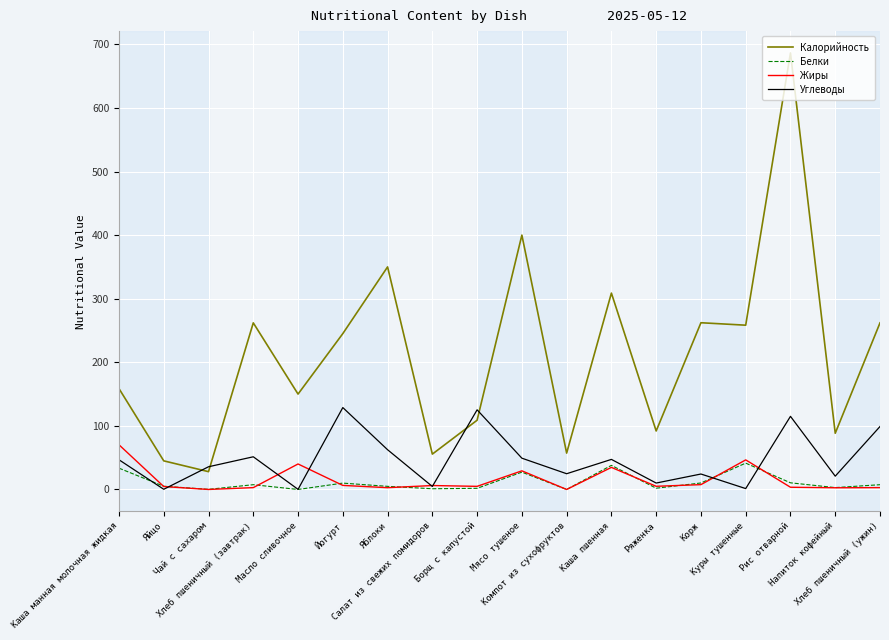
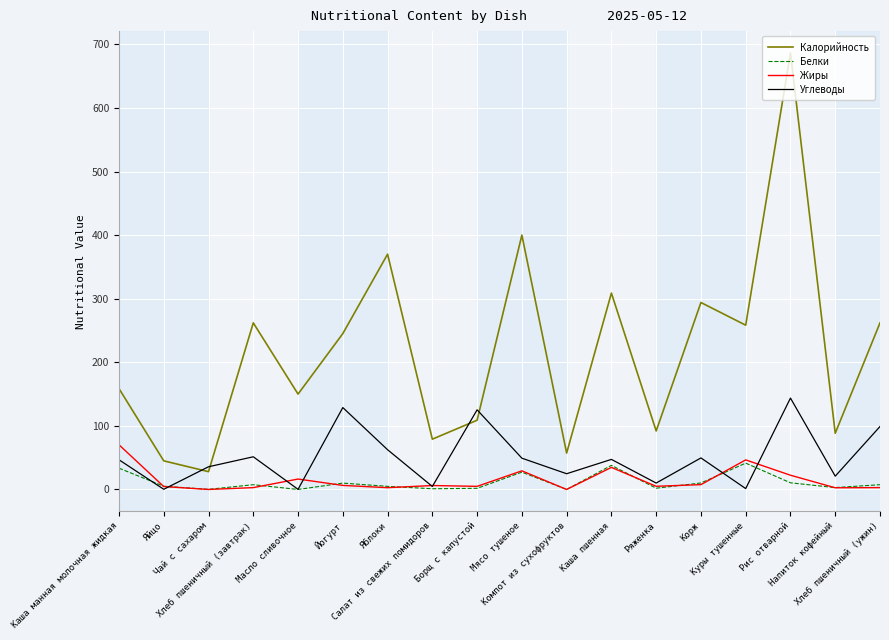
  {
    "Калорийность": {
      "Каша манная молочная жидкая": 160,
      "Яйцо": 50,
      "Чай с сахаром": 30,
      "Хлеб пшеничный (завтрак)": 260,
      "Масло сливочное": 150,
      "Йогурт": 250,
-     "Яблоки": 350,
-     "Салат из свежих помидоров": 60,
+     "Яблоки": 370,
+     "Салат из свежих помидоров": 80,
      "Борщ с капустой": 110,
      "Мясо тушеное": 400,
      "Компот из сухофруктов": 60,
      "Каша пшенная": 310,
      "Ряженка": 90,
-     "Корж": 260,
+     "Корж": 290,
      "Куры тушенные": 260,
      "Напиток кофейный": 90,
      "Хлеб пшеничный (ужин)": 260
    },
    "Белки": {
      "Каша манная молочная жидкая": 30,
      "Хлеб пшеничный (завтрак)": 10,
      "Куры тушенные": 40,
      "Рис отварной": 10,
      "Хлеб пшеничный (ужин)": 10
    },
    "Жиры": {
      "Каша манная молочная жидкая": 70,
      "Хлеб пшеничный (завтрак)": 0,
-     "Масло сливочное": 40,
+     "Масло сливочное": 20,
      "Куры тушенные": 50,
-     "Рис отварной": 0,
+     "Рис отварной": 20,
      "Хлеб пшеничный (ужин)": 0
    },
    "Углеводы": {
      "Каша манная молочная жидкая": 50,
      "Яйцо": 0,
      "Чай с сахаром": 40,
      "Хлеб пшеничный (завтрак)": 50,
      "Йогурт": 130,
      "Яблоки": 60,
      "Борщ с капустой": 130,
      "Мясо тушеное": 50,
      "Компот из сухофруктов": 20,
      "Каша пшенная": 50,
      "Ряженка": 10,
-     "Корж": 20,
+     "Корж": 50,
      "Куры тушенные": 0,
-     "Рис отварной": 120,
+     "Рис отварной": 140,
      "Напиток кофейный": 20,
      "Хлеб пшеничный (ужин)": 100
    }
  }
